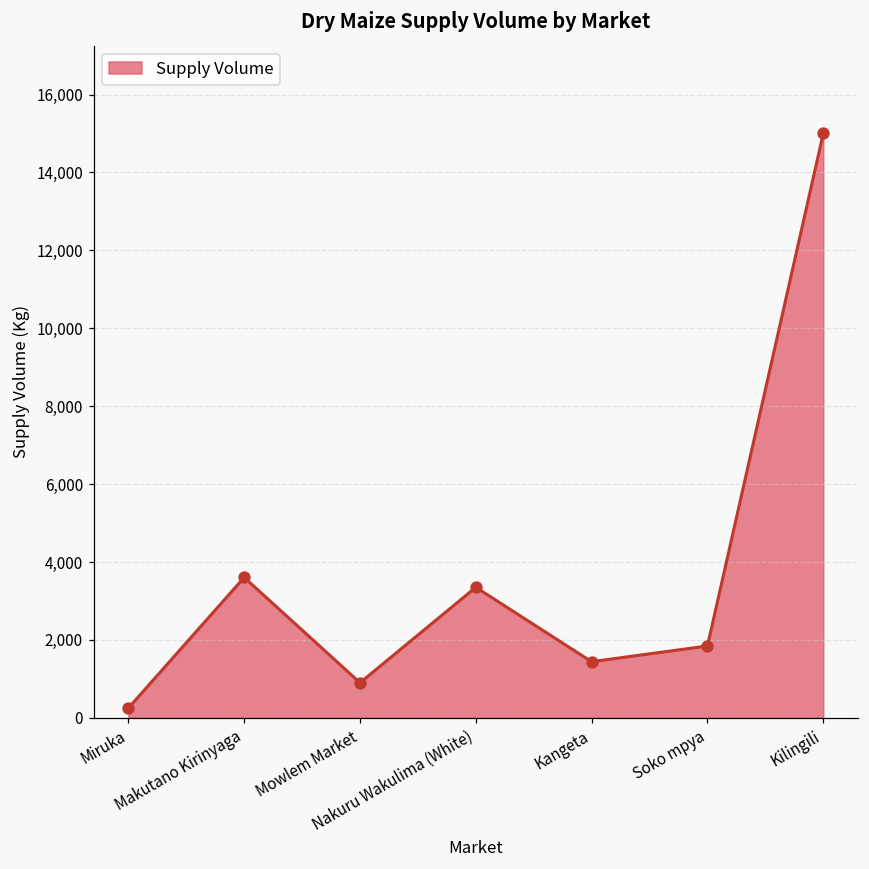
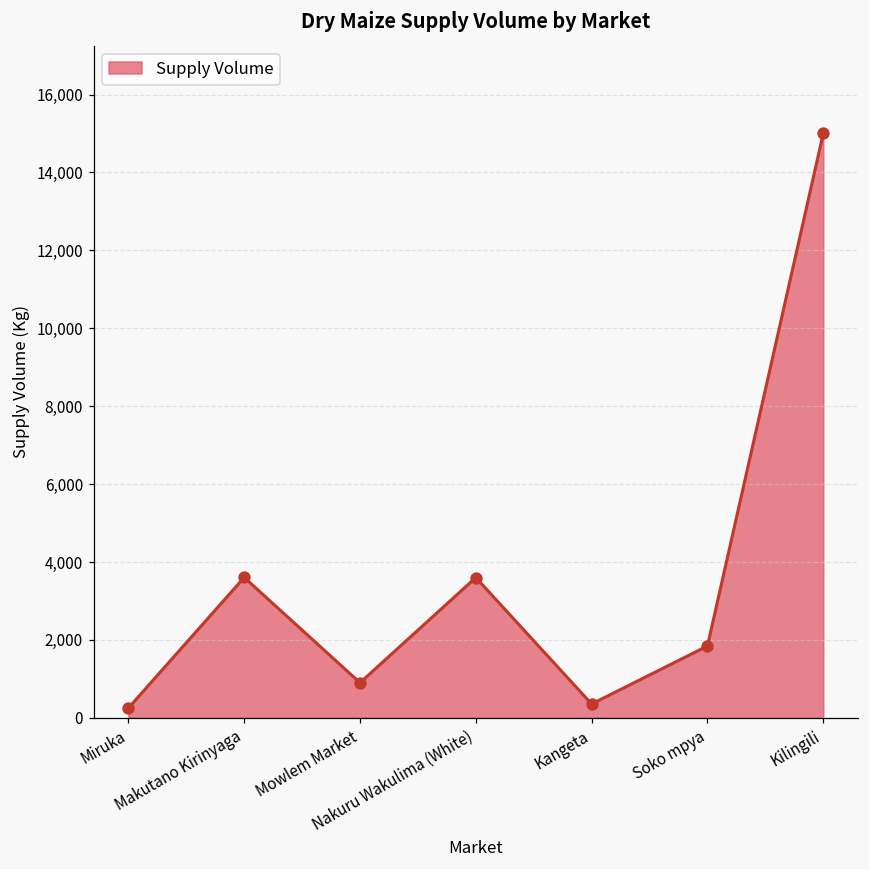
  {
    "Miruka": "300",
    "Makutano Kirinyaga": "3,600",
    "Mowlem Market": "900",
-   "Nakuru Wakulima (White)": "3,400",
-   "Kangeta": "1,400",
+   "Nakuru Wakulima (White)": "3,600",
+   "Kangeta": "400",
    "Soko mpya": "1,800",
    "Kilingili": "15,000"
  }
